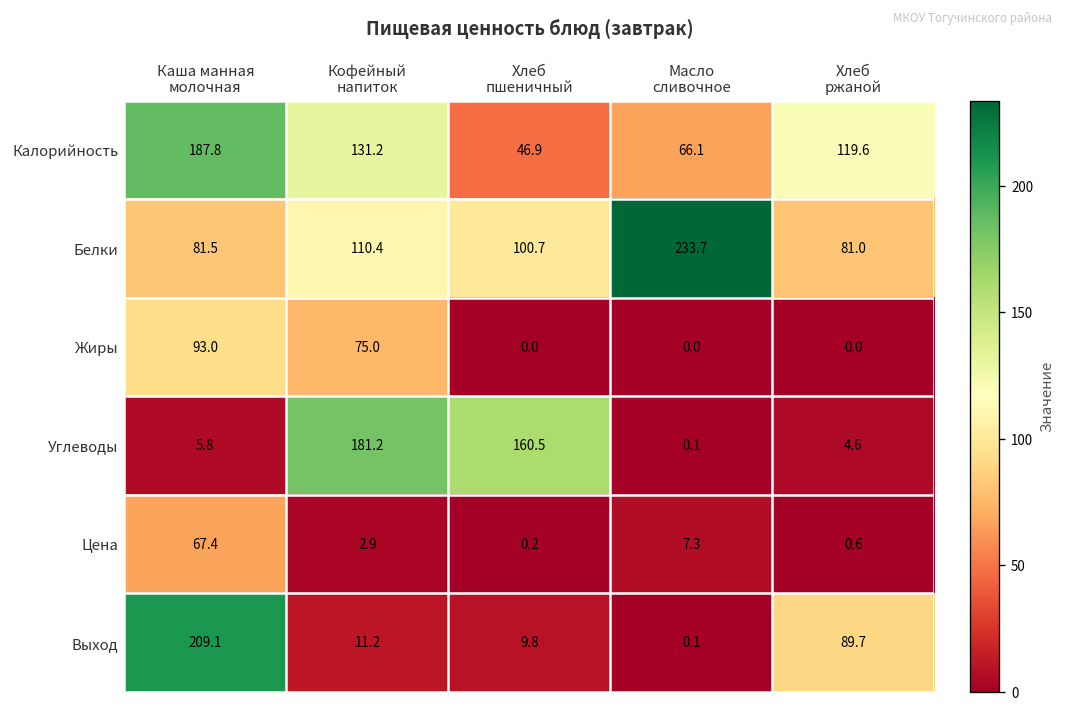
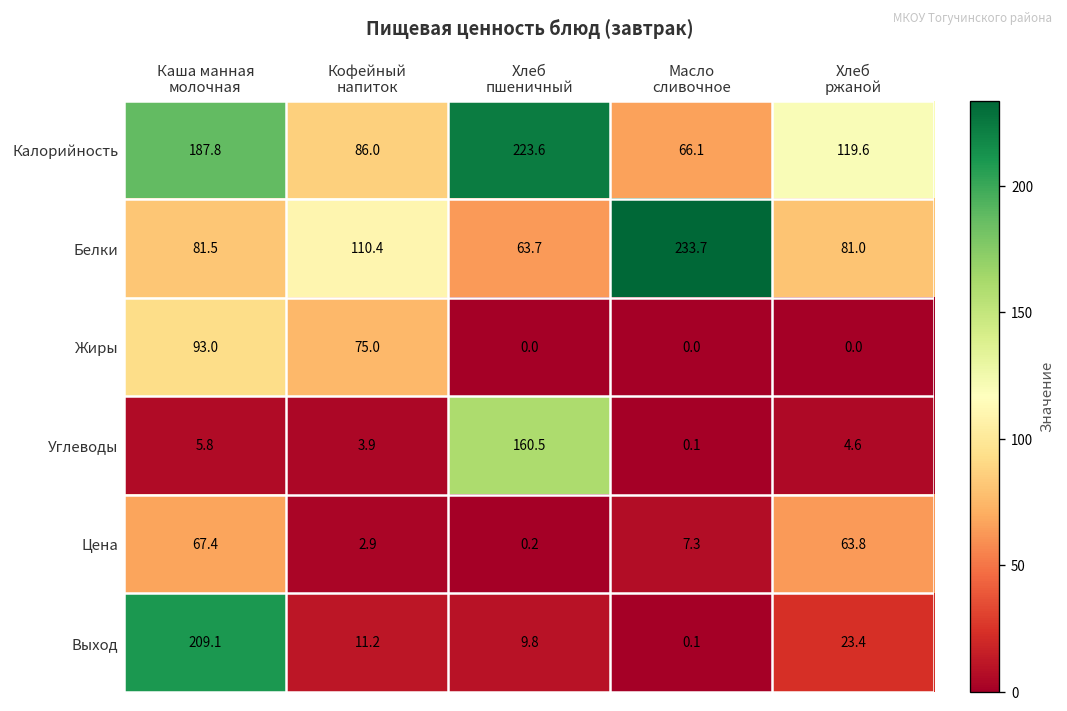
  {
    "Калорийность": {
      "Каша манная молочная": 187.8,
-     "Кофейный напиток": 131.2,
-     "Хлеб пшеничный": 46.9,
+     "Кофейный напиток": 86.0,
+     "Хлеб пшеничный": 223.6,
      "Масло сливочное": 66.1,
      "Хлеб ржаной": 119.6
    },
    "Белки": {
      "Каша манная молочная": 81.5,
      "Кофейный напиток": 110.4,
-     "Хлеб пшеничный": 100.7,
+     "Хлеб пшеничный": 63.7,
      "Масло сливочное": 233.7,
      "Хлеб ржаной": 81.0
    },
    "Жиры": {
      "Каша манная молочная": 93.0,
      "Кофейный напиток": 75.0,
      "Хлеб пшеничный": 0.0,
      "Масло сливочное": 0.0,
      "Хлеб ржаной": 0.0
    },
    "Углеводы": {
      "Каша манная молочная": 5.8,
-     "Кофейный напиток": 181.2,
+     "Кофейный напиток": 3.9,
      "Хлеб пшеничный": 160.5,
      "Масло сливочное": 0.1,
      "Хлеб ржаной": 4.6
    },
    "Цена": {
      "Каша манная молочная": 67.4,
      "Кофейный напиток": 2.9,
      "Хлеб пшеничный": 0.2,
      "Масло сливочное": 7.3,
-     "Хлеб ржаной": 0.6
+     "Хлеб ржаной": 63.8
    },
    "Выход": {
      "Каша манная молочная": 209.1,
      "Кофейный напиток": 11.2,
      "Хлеб пшеничный": 9.8,
      "Масло сливочное": 0.1,
-     "Хлеб ржаной": 89.7
+     "Хлеб ржаной": 23.4
    }
  }
